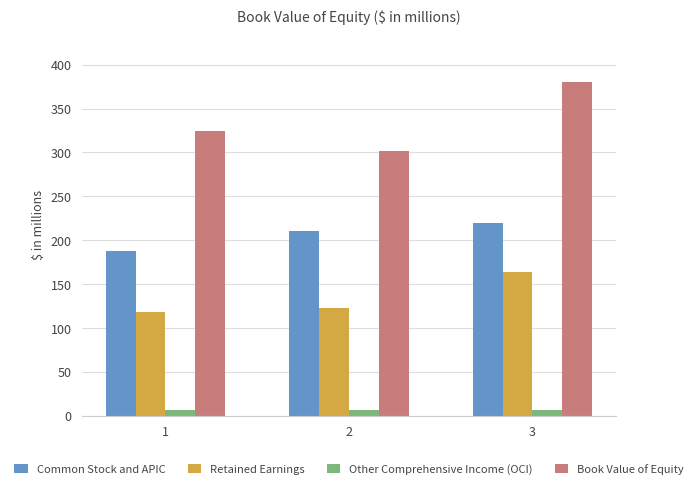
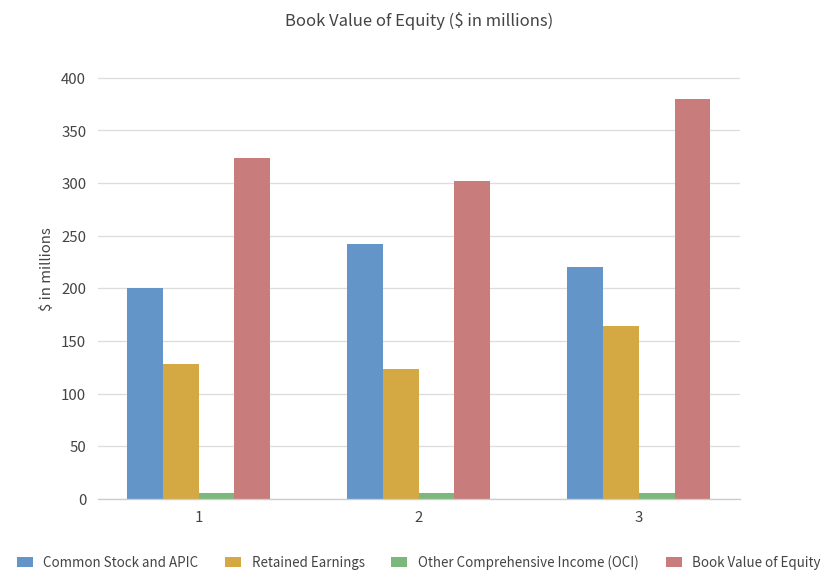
  {
    "Common Stock and APIC": {
-     "1": 190,
-     "2": 210,
+     "1": 200,
+     "2": 240,
      "3": 220
    },
    "Retained Earnings": {
-     "1": 120,
+     "1": 130,
      "2": 120,
      "3": 160
    },
    "Other Comprehensive Income (OCI)": {
      "1": 10,
      "2": 10,
      "3": 10
    },
    "Book Value of Equity": {
      "1": 320,
      "2": 300,
      "3": 380
    }
  }
